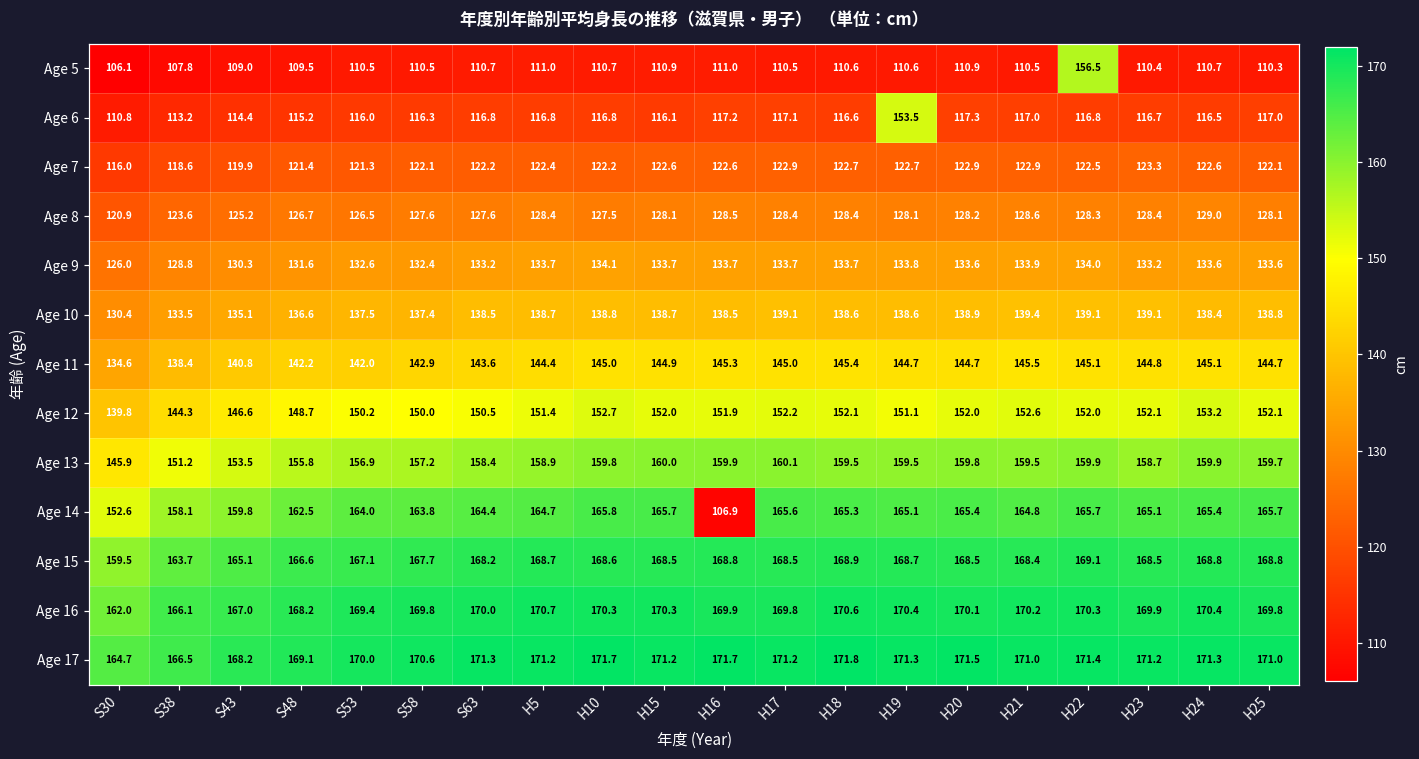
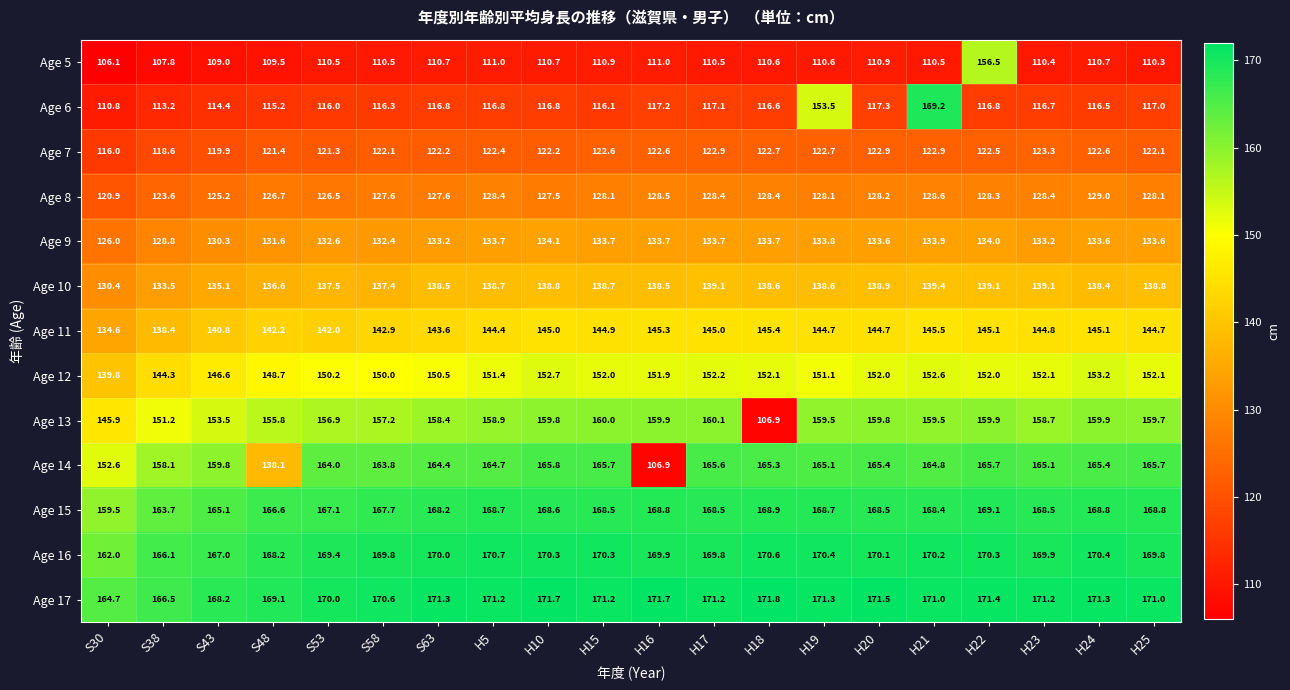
  {
    "Age 6": {
      "S30": 110.8,
      "S38": 113.2,
      "S43": 114.4,
      "S48": 115.2,
      "S53": 116.0,
      "S58": 116.3,
      "S63": 116.8,
      "H5": 116.8,
      "H10": 116.8,
      "H15": 116.1,
      "H16": 117.2,
      "H17": 117.1,
      "H18": 116.6,
      "H19": 153.5,
      "H20": 117.3,
-     "H21": 117.0,
+     "H21": 169.2,
      "H22": 116.8,
      "H23": 116.7,
      "H24": 116.5,
      "H25": 117.0
    },
    "Age 13": {
      "S30": 145.9,
      "S38": 151.2,
      "S43": 153.5,
      "S48": 155.8,
      "S53": 156.9,
      "S58": 157.2,
      "S63": 158.4,
      "H5": 158.9,
      "H10": 159.8,
      "H15": 160.0,
      "H16": 159.9,
      "H17": 160.1,
-     "H18": 159.5,
+     "H18": 106.9,
      "H19": 159.5,
      "H20": 159.8,
      "H21": 159.5,
      "H22": 159.9,
      "H23": 158.7,
      "H24": 159.9,
      "H25": 159.7
    },
    "Age 14": {
      "S30": 152.6,
      "S38": 158.1,
      "S43": 159.8,
-     "S48": 162.5,
+     "S48": 138.1,
      "S53": 164.0,
      "S58": 163.8,
      "S63": 164.4,
      "H5": 164.7,
      "H10": 165.8,
      "H15": 165.7,
      "H16": 106.9,
      "H17": 165.6,
      "H18": 165.3,
      "H19": 165.1,
      "H20": 165.4,
      "H21": 164.8,
      "H22": 165.7,
      "H23": 165.1,
      "H24": 165.4,
      "H25": 165.7
    }
  }
